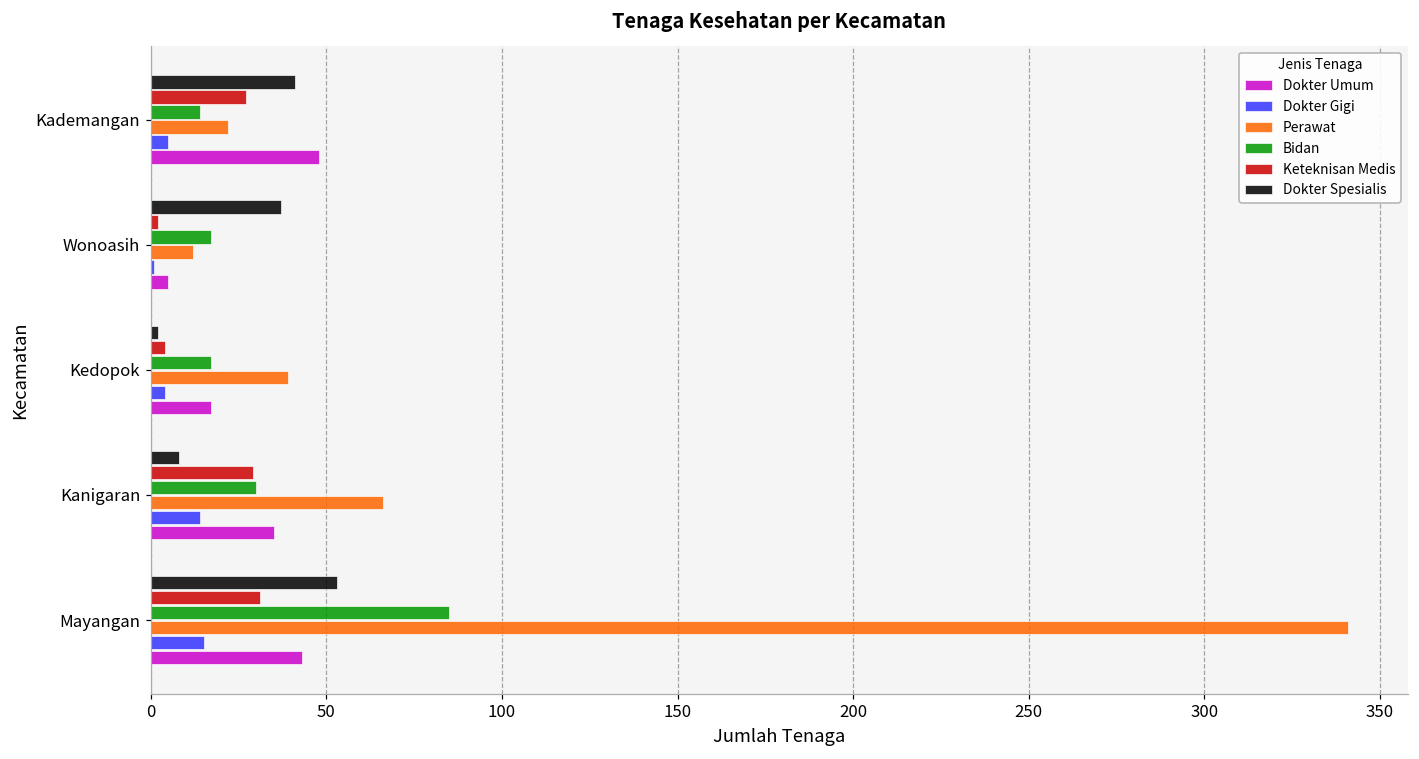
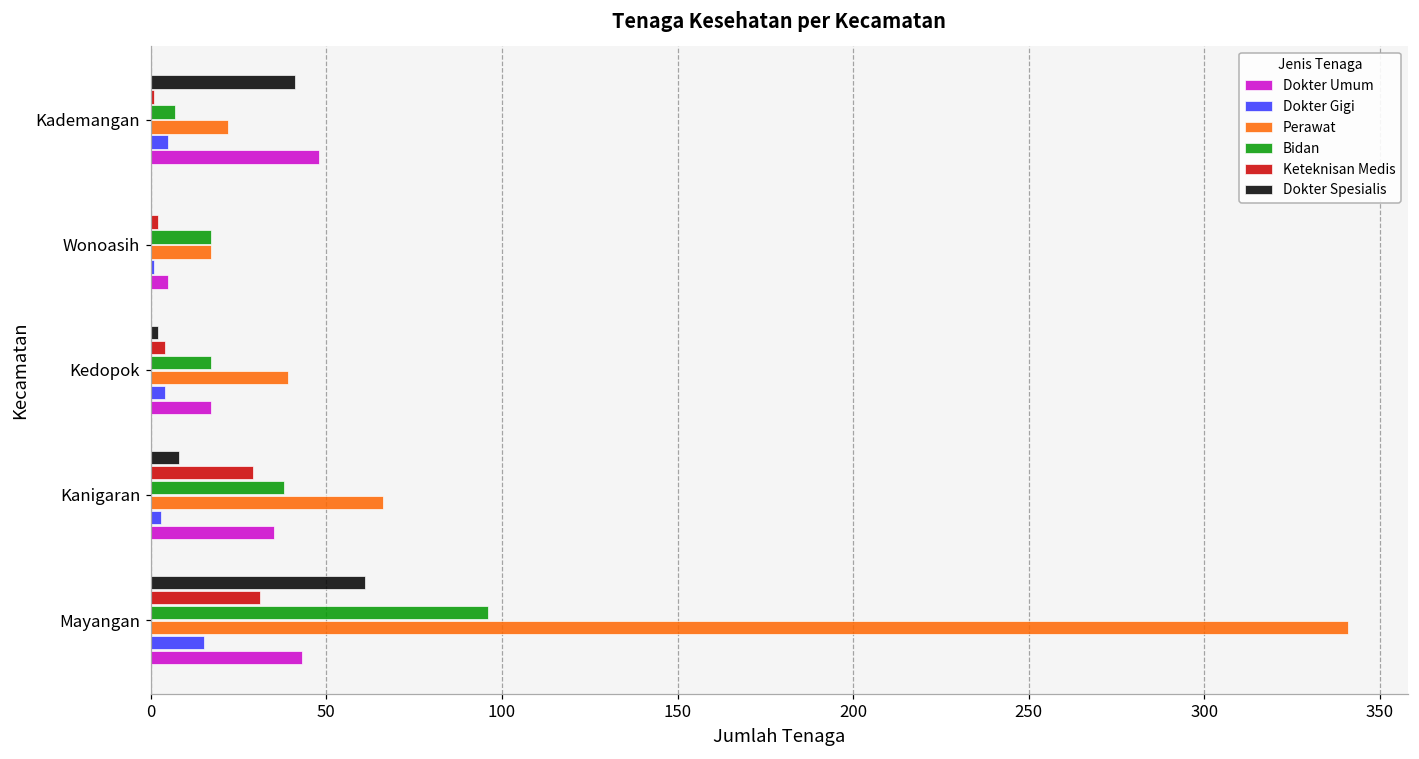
  {
    "Dokter Umum": {
      "Kademangan": 48,
      "Wonoasih": 5,
      "Kedopok": 17,
      "Kanigaran": 35,
      "Mayangan": 43
    },
    "Dokter Gigi": {
      "Kademangan": 5,
      "Wonoasih": 1,
      "Kedopok": 4,
-     "Kanigaran": 14,
+     "Kanigaran": 3,
      "Mayangan": 15
    },
    "Perawat": {
      "Kademangan": 22,
-     "Wonoasih": 12,
+     "Wonoasih": 17,
      "Kedopok": 39,
      "Kanigaran": 66,
      "Mayangan": 341
    },
    "Bidan": {
-     "Kademangan": 14,
+     "Kademangan": 7,
      "Wonoasih": 17,
      "Kedopok": 17,
-     "Kanigaran": 30,
-     "Mayangan": 85
+     "Kanigaran": 38,
+     "Mayangan": 96
    },
    "Keteknisan Medis": {
-     "Kademangan": 27,
+     "Kademangan": 1,
      "Wonoasih": 2,
      "Kedopok": 4,
      "Kanigaran": 29,
      "Mayangan": 31
    },
    "Dokter Spesialis": {
      "Kademangan": 41,
-     "Wonoasih": 37,
+     "Wonoasih": 0,
      "Kedopok": 2,
      "Kanigaran": 8,
-     "Mayangan": 53
+     "Mayangan": 61
    }
  }
